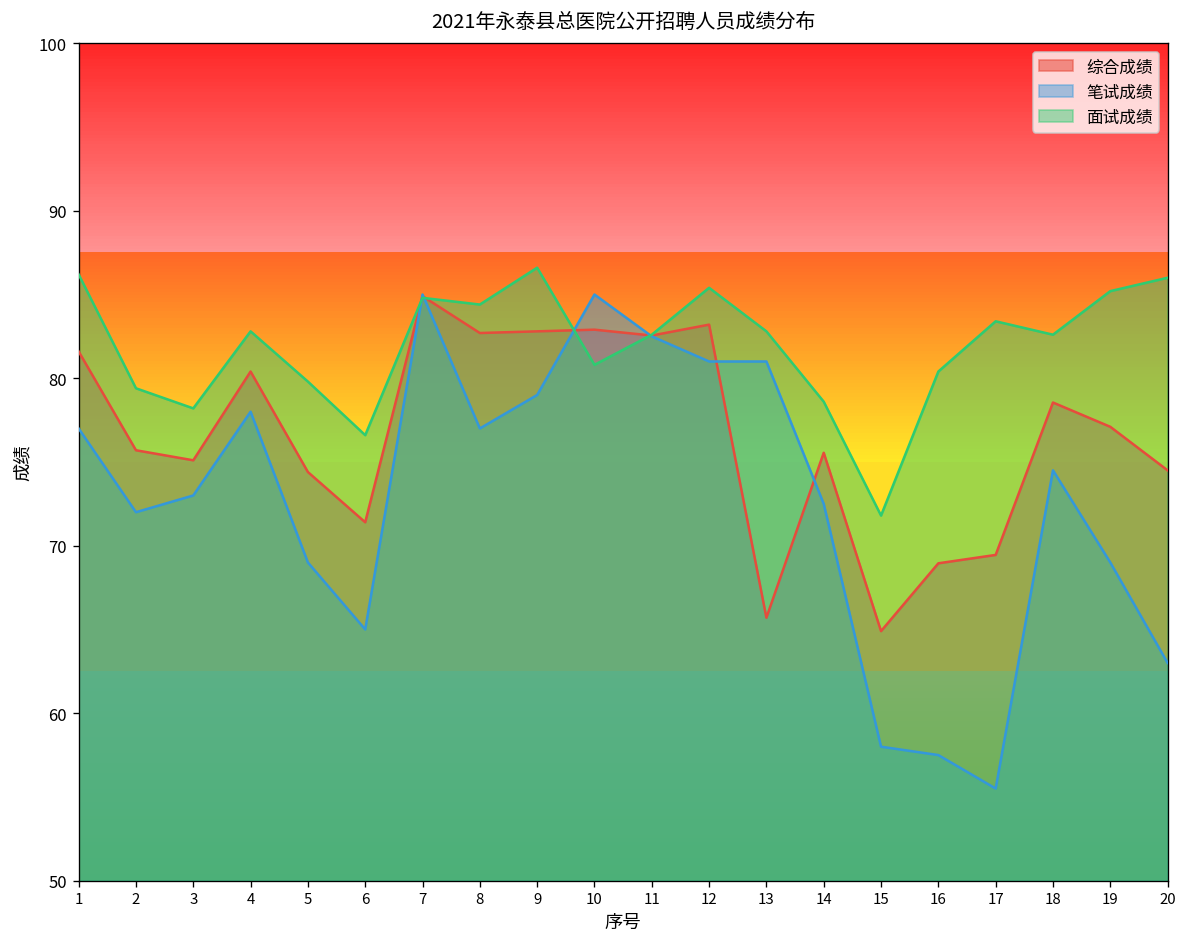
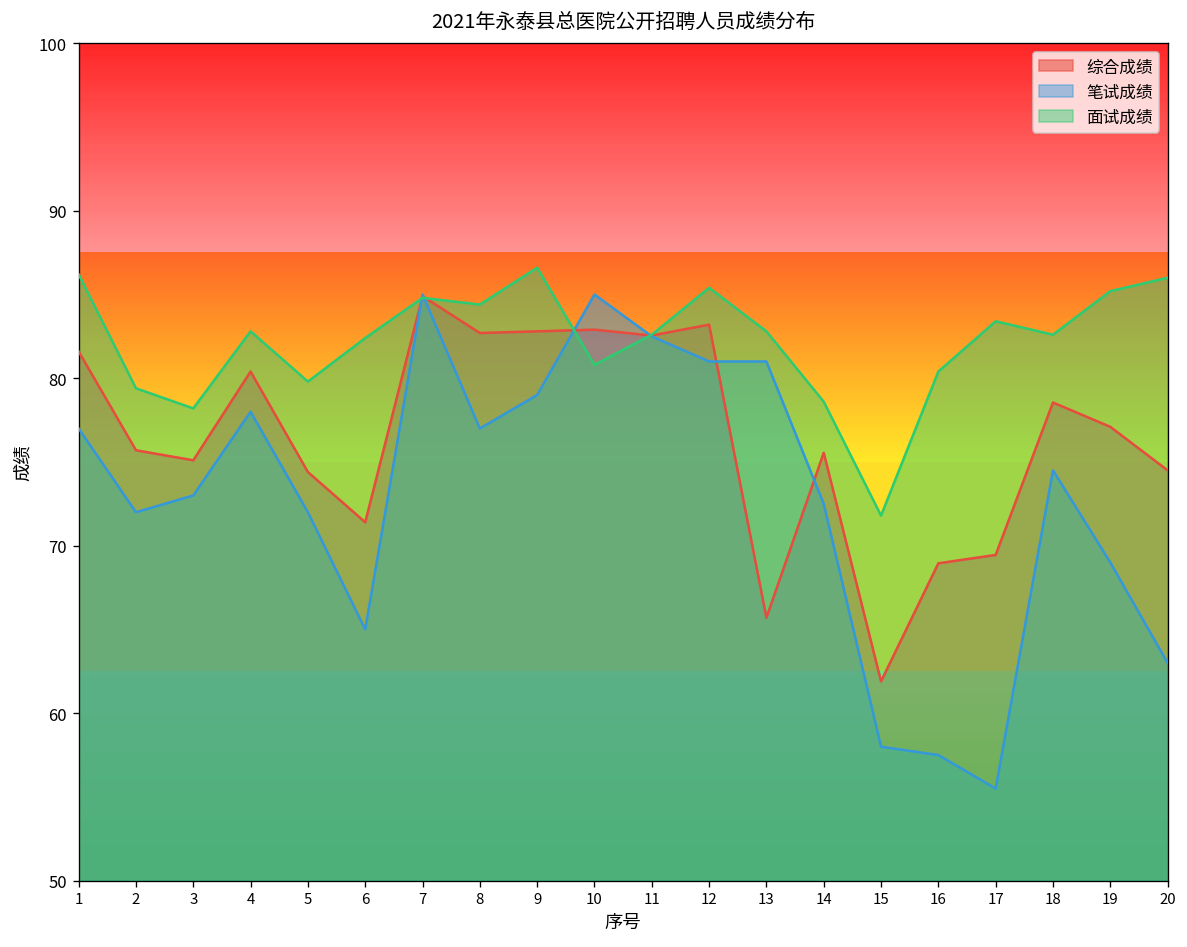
  {
    "综合成绩": {
      "1": 81.6,
      "2": 75.7,
      "3": 75.1,
      "4": 80.4,
      "5": 74.4,
      "6": 71.4,
      "8": 82.7,
      "9": 82.8,
      "10": 82.9,
      "12": 83.2,
      "13": 65.7,
      "14": 75.6,
-     "15": 64.9,
+     "15": 61.9,
      "16": 69.0,
      "17": 69.5,
      "18": 78.6,
      "19": 77.1,
      "20": 74.5
    },
    "笔试成绩": {
      "1": 77,
      "2": 72,
      "3": 73,
      "4": 78,
-     "5": 69,
+     "5": 72,
      "6": 65,
      "8": 77,
      "9": 79,
      "10": 85,
      "12": 81,
      "13": 81,
      "14": 72.5,
      "15": 58,
      "16": 57.5,
      "17": 55.5,
      "18": 74.5,
      "19": 69,
      "20": 63
    },
    "面试成绩": {
      "1": 86.2,
      "2": 79.4,
      "3": 78.2,
      "4": 82.8,
      "5": 79.8,
-     "6": 76.6,
+     "6": 82.4,
      "8": 84.4,
      "9": 86.6,
      "10": 80.8,
      "12": 85.4,
      "13": 82.8,
      "14": 78.6,
      "15": 71.8,
      "16": 80.4,
      "17": 83.4,
      "18": 82.6,
      "19": 85.2,
      "20": 86.0
    }
  }
